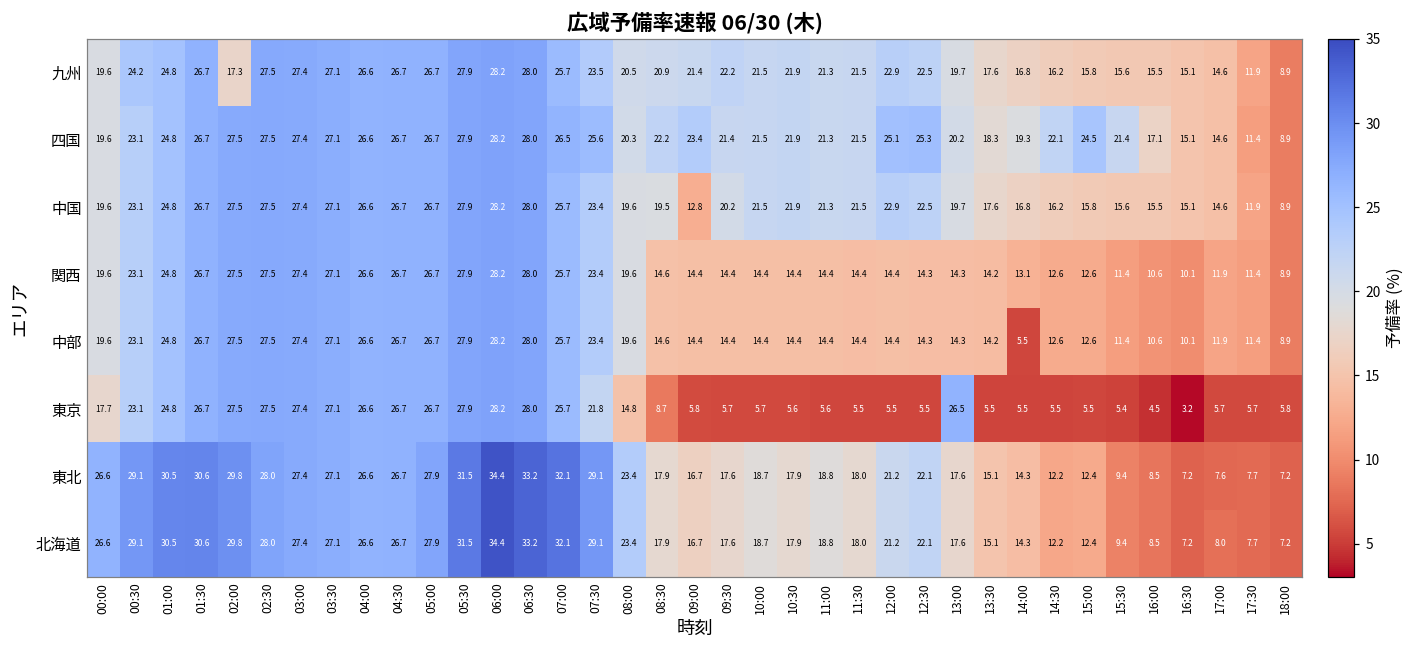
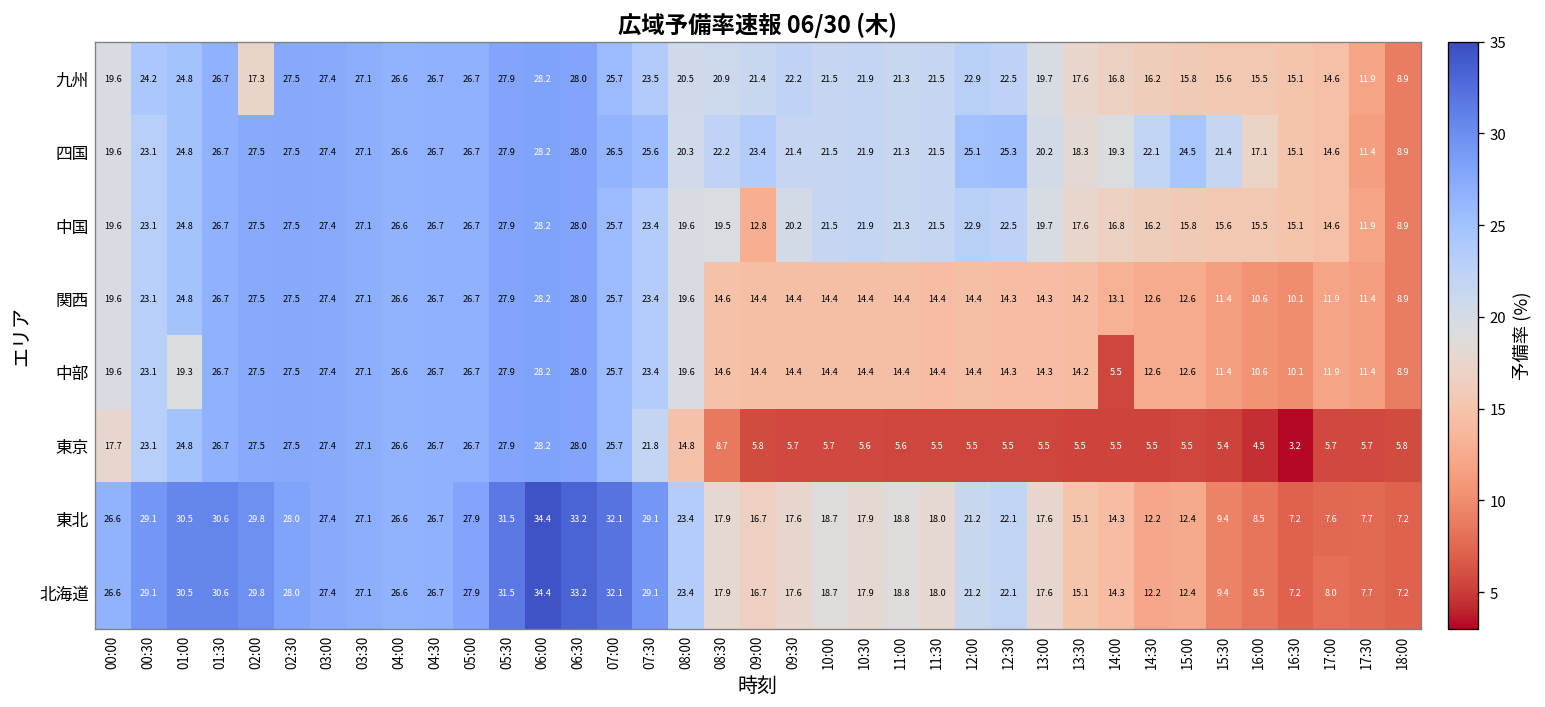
  {
    "中部": {
      "00:00": 19.6,
      "00:30": 23.1,
-     "01:00": 24.8,
+     "01:00": 19.3,
      "01:30": 26.7,
      "02:00": 27.5,
      "02:30": 27.5,
      "03:00": 27.4,
      "03:30": 27.1,
      "04:00": 26.6,
      "04:30": 26.7,
      "05:00": 26.7,
      "05:30": 27.9,
      "06:00": 28.2,
      "06:30": 28.0,
      "07:00": 25.7,
      "07:30": 23.4,
      "08:00": 19.6,
      "08:30": 14.6,
      "09:00": 14.4,
      "09:30": 14.4,
      "10:00": 14.4,
      "10:30": 14.4,
      "11:00": 14.4,
      "11:30": 14.4,
      "12:00": 14.4,
      "12:30": 14.3,
      "13:00": 14.3,
      "13:30": 14.2,
      "14:00": 5.5,
      "14:30": 12.6,
      "15:00": 12.6,
      "15:30": 11.4,
      "16:00": 10.6,
      "16:30": 10.1,
      "17:00": 11.9,
      "17:30": 11.4,
      "18:00": 8.9
    },
    "東京": {
      "00:00": 17.7,
      "00:30": 23.1,
      "01:00": 24.8,
      "01:30": 26.7,
      "02:00": 27.5,
      "02:30": 27.5,
      "03:00": 27.4,
      "03:30": 27.1,
      "04:00": 26.6,
      "04:30": 26.7,
      "05:00": 26.7,
      "05:30": 27.9,
      "06:00": 28.2,
      "06:30": 28.0,
      "07:00": 25.7,
      "07:30": 21.8,
      "08:00": 14.8,
      "08:30": 8.7,
      "09:00": 5.8,
      "09:30": 5.7,
      "10:00": 5.7,
      "10:30": 5.6,
      "11:00": 5.6,
      "11:30": 5.5,
      "12:00": 5.5,
      "12:30": 5.5,
-     "13:00": 26.5,
+     "13:00": 5.5,
      "13:30": 5.5,
      "14:00": 5.5,
      "14:30": 5.5,
      "15:00": 5.5,
      "15:30": 5.4,
      "16:00": 4.5,
      "16:30": 3.2,
      "17:00": 5.7,
      "17:30": 5.7,
      "18:00": 5.8
    }
  }
